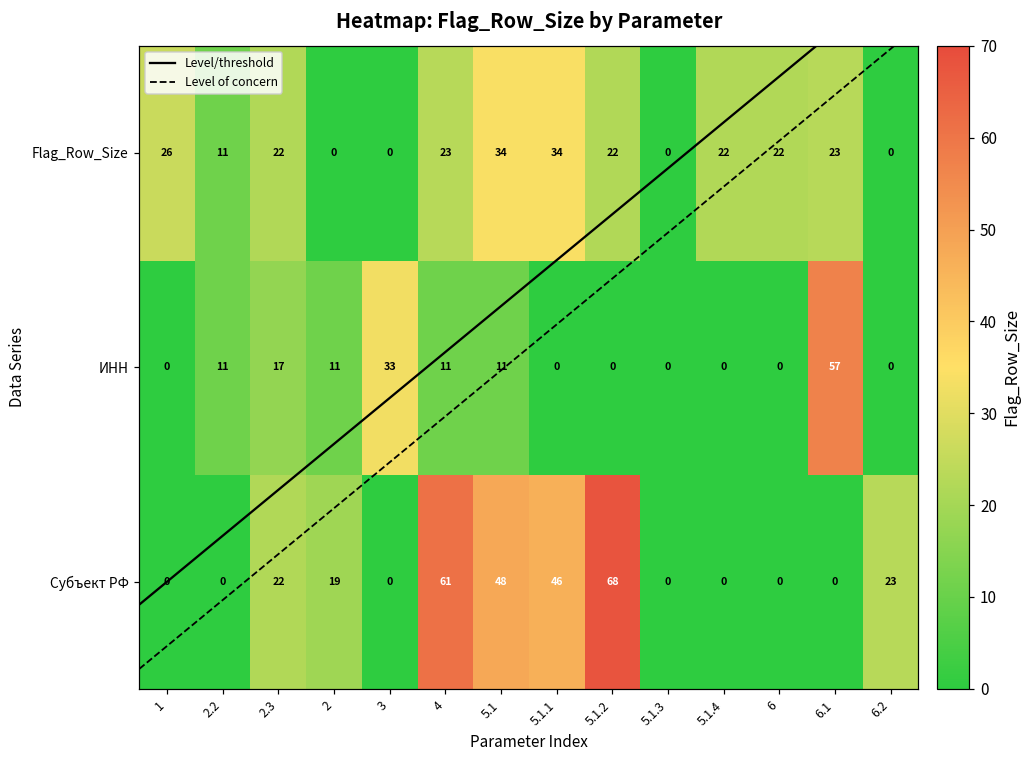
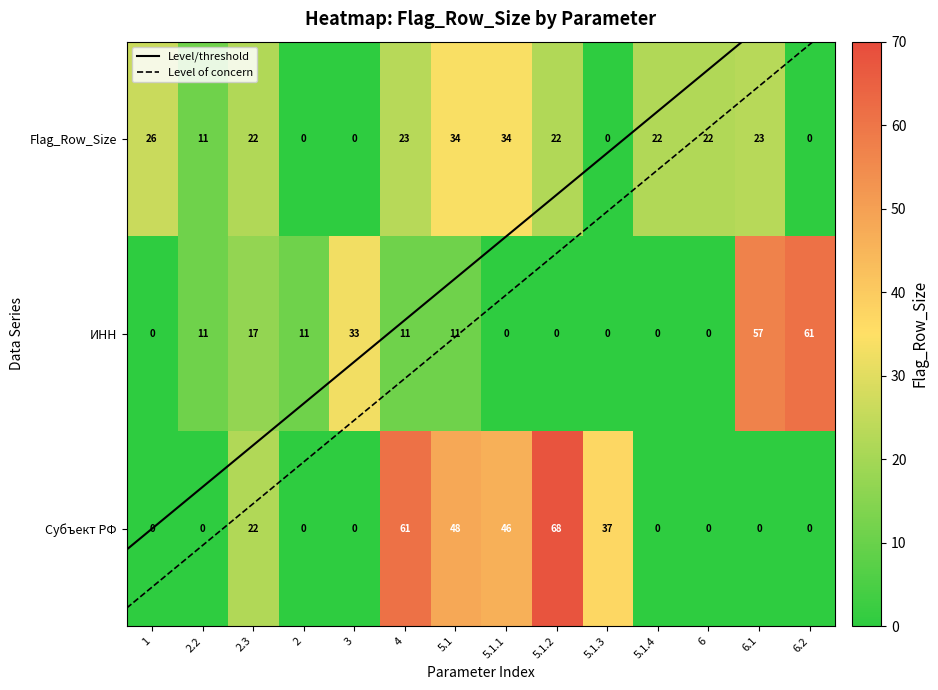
  {
    "Flag_Row_Size": {
      "1": 26,
      "2.2": 11,
      "2.3": 22,
      "2": 0,
      "3": 0,
      "4": 23,
      "5.1": 34,
      "5.1.1": 34,
      "5.1.2": 22,
      "5.1.3": 0,
      "5.1.4": 22,
      "6": 22,
      "6.1": 23,
      "6.2": 0
    },
    "ИНН": {
      "1": 0,
      "2.2": 11,
      "2.3": 17,
      "2": 11,
      "3": 33,
      "4": 11,
      "5.1.1": 0,
      "5.1.2": 0,
      "5.1.3": 0,
      "5.1.4": 0,
      "6": 0,
      "6.1": 57,
-     "6.2": 0
+     "6.2": 61
    },
    "Субъект РФ": {
      "2.2": 0,
      "2.3": 22,
-     "2": 19,
+     "2": 0,
      "3": 0,
      "4": 61,
      "5.1": 48,
      "5.1.1": 46,
      "5.1.2": 68,
-     "5.1.3": 0,
+     "5.1.3": 37,
      "5.1.4": 0,
      "6": 0,
      "6.1": 0,
-     "6.2": 23
+     "6.2": 0
    }
  }
